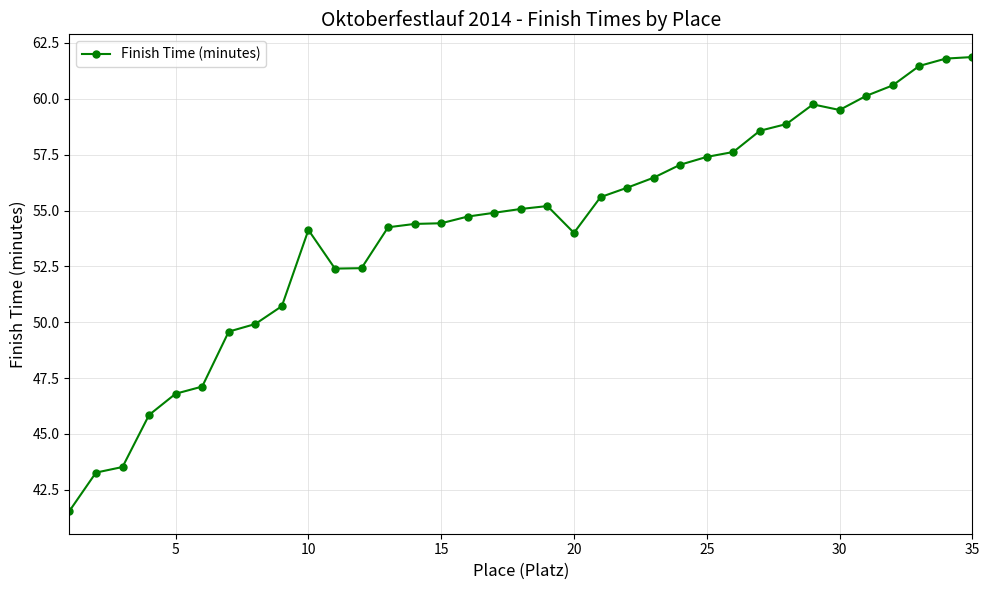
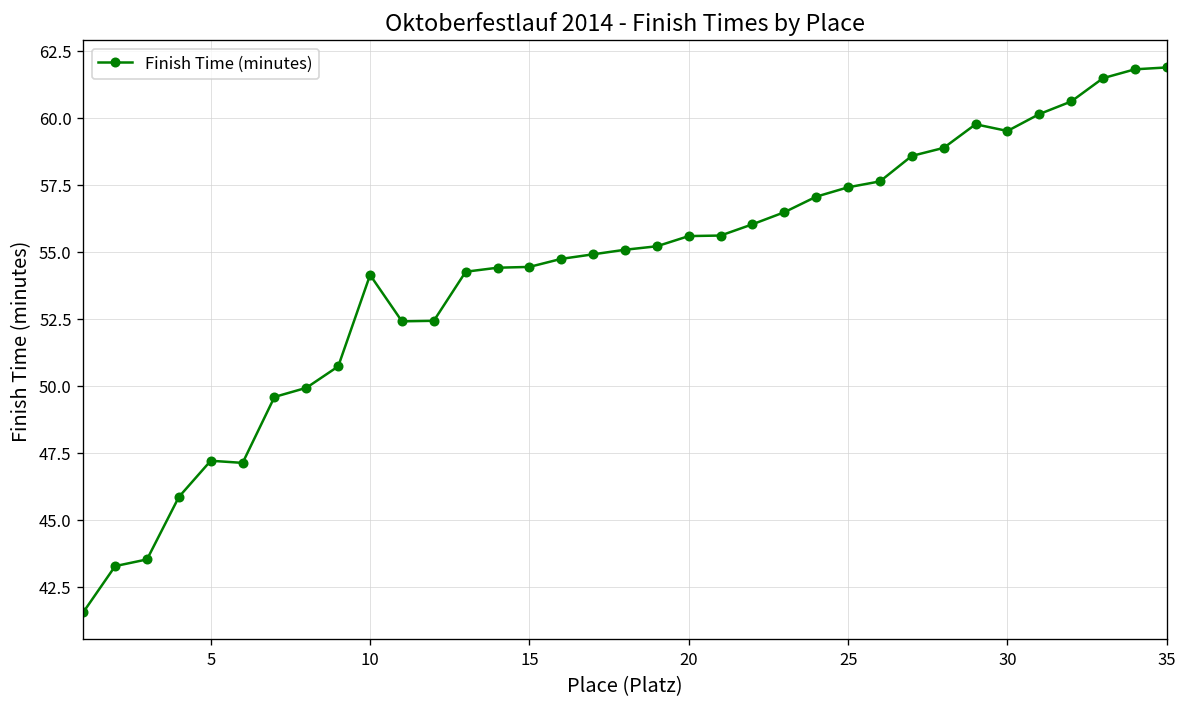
  {
-   "5": 46.8,
+   "5": 47.2,
    "10": 54.1,
    "15": 54.4,
-   "20": 54.0,
+   "20": 55.6,
    "25": 57.4,
    "30": 59.5,
    "35": 61.9
  }
